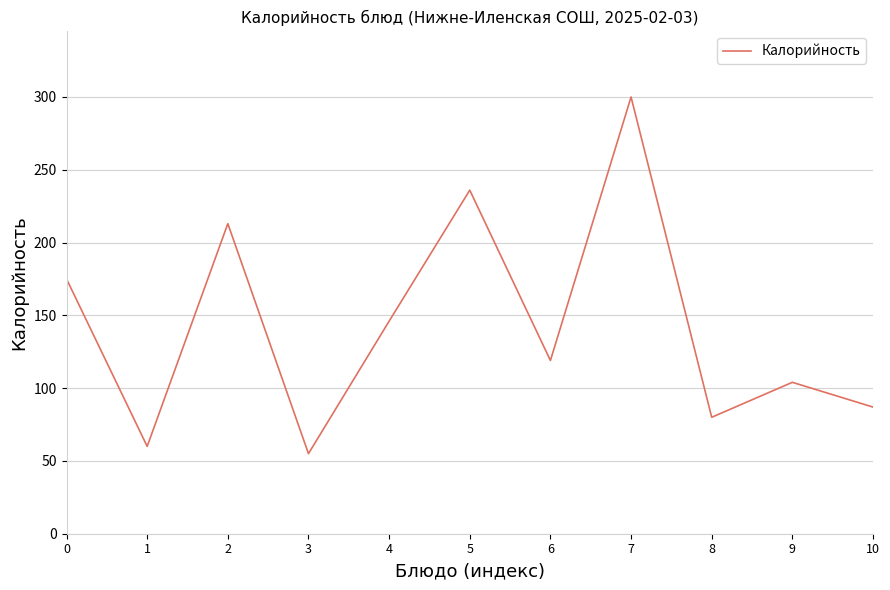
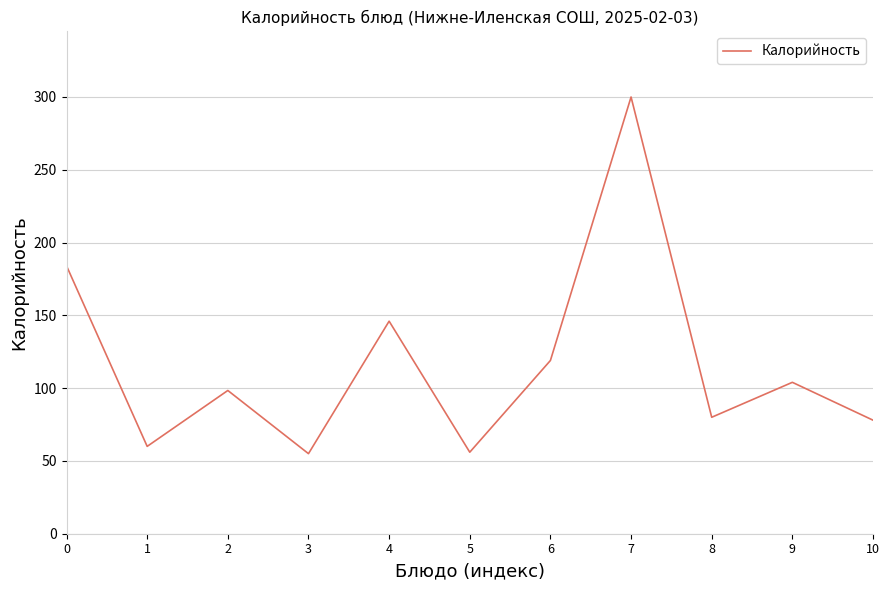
  {
-   "0": 175,
+   "0": 184,
    "1": 60,
-   "2": 213,
+   "2": 98,
    "3": 55,
    "4": 146,
-   "5": 236,
+   "5": 56,
    "6": 119,
    "7": 300,
    "8": 80,
    "9": 104,
-   "10": 87
+   "10": 78
  }
